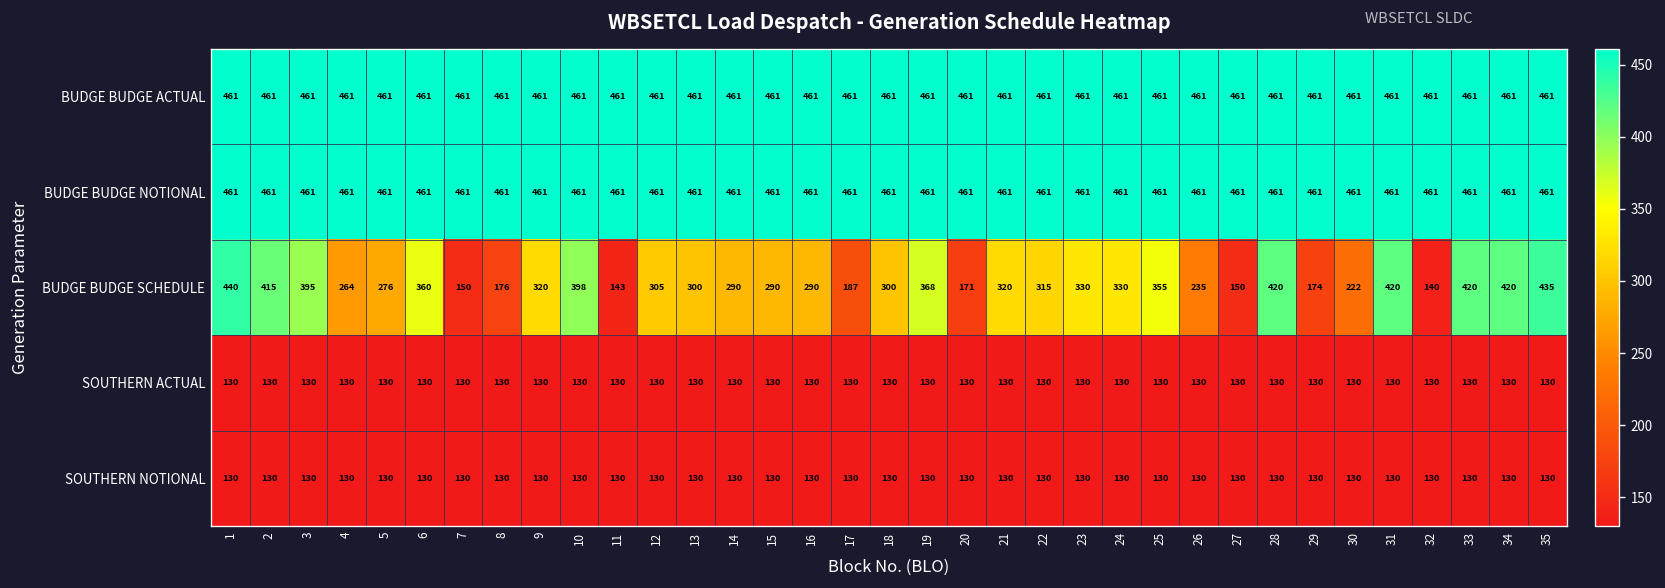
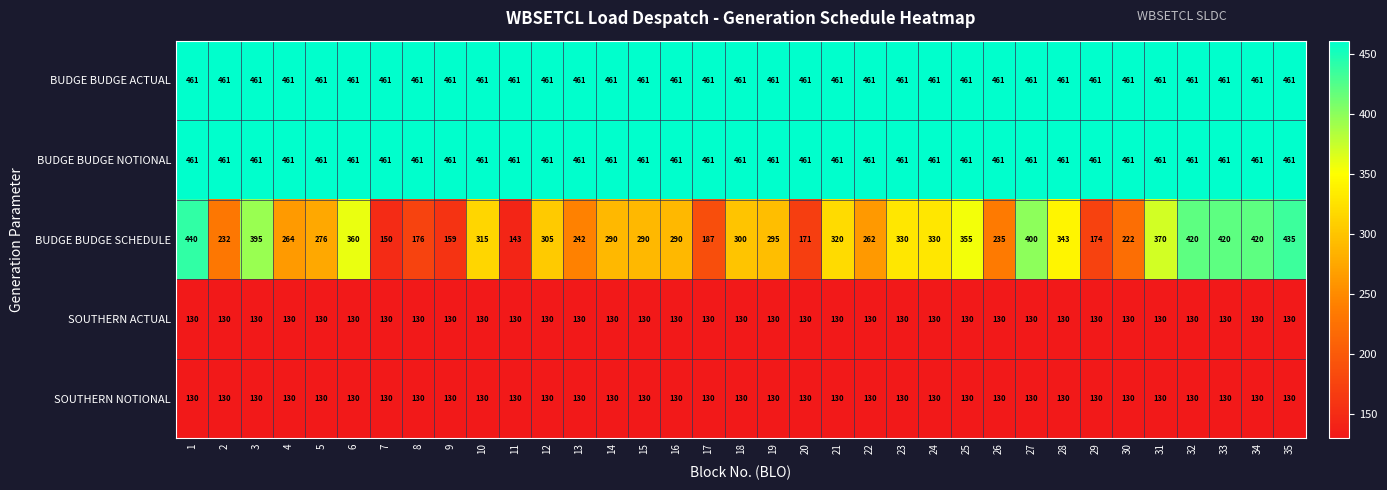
  {
    "BUDGE BUDGE ACTUAL": {
      "1": 461,
      "2": 461,
      "3": 461,
      "4": 461,
      "5": 461,
      "6": 461,
      "7": 461,
      "8": 461,
      "9": 461,
      "10": 461,
      "11": 461,
      "12": 461,
      "13": 461,
      "14": 461,
      "15": 461,
      "16": 461,
      "17": 461,
      "18": 461,
      "19": 461,
      "20": 461,
      "21": 461,
      "22": 461,
      "23": 461,
      "24": 461,
      "25": 461,
      "26": 461,
      "27": 461,
      "28": 461,
      "29": 461,
      "30": 461,
      "31": 461,
      "32": 461,
      "33": 461,
      "34": 461,
      "35": 461
    },
    "BUDGE BUDGE NOTIONAL": {
      "1": 461,
      "2": 461,
      "3": 461,
      "4": 461,
      "5": 461,
      "6": 461,
      "7": 461,
      "8": 461,
      "9": 461,
      "10": 461,
      "11": 461,
      "12": 461,
      "13": 461,
      "14": 461,
      "15": 461,
      "16": 461,
      "17": 461,
      "18": 461,
      "19": 461,
      "20": 461,
      "21": 461,
      "22": 461,
      "23": 461,
      "24": 461,
      "25": 461,
      "26": 461,
      "27": 461,
      "28": 461,
      "29": 461,
      "30": 461,
      "31": 461,
      "32": 461,
      "33": 461,
      "34": 461,
      "35": 461
    },
    "BUDGE BUDGE SCHEDULE": {
      "1": 440,
-     "2": 415,
+     "2": 232,
      "3": 395,
      "4": 264,
      "5": 276,
      "6": 360,
      "7": 150,
      "8": 176,
-     "9": 320,
-     "10": 398,
+     "9": 159,
+     "10": 315,
      "11": 143,
      "12": 305,
-     "13": 300,
+     "13": 242,
      "14": 290,
      "15": 290,
      "16": 290,
      "17": 187,
      "18": 300,
-     "19": 368,
+     "19": 295,
      "20": 171,
      "21": 320,
-     "22": 315,
+     "22": 262,
      "23": 330,
      "24": 330,
      "25": 355,
      "26": 235,
-     "27": 150,
-     "28": 420,
+     "27": 400,
+     "28": 343,
      "29": 174,
      "30": 222,
-     "31": 420,
-     "32": 140,
+     "31": 370,
+     "32": 420,
      "33": 420,
      "34": 420,
      "35": 435
    },
    "SOUTHERN ACTUAL": {
      "1": 130,
      "2": 130,
      "3": 130,
      "4": 130,
      "5": 130,
      "6": 130,
      "7": 130,
      "8": 130,
      "9": 130,
      "10": 130,
      "11": 130,
      "12": 130,
      "13": 130,
      "14": 130,
      "15": 130,
      "16": 130,
      "17": 130,
      "18": 130,
      "19": 130,
      "20": 130,
      "21": 130,
      "22": 130,
      "23": 130,
      "24": 130,
      "25": 130,
      "26": 130,
      "27": 130,
      "28": 130,
      "29": 130,
      "30": 130,
      "31": 130,
      "32": 130,
      "33": 130,
      "34": 130,
      "35": 130
    },
    "SOUTHERN NOTIONAL": {
      "1": 130,
      "2": 130,
      "3": 130,
      "4": 130,
      "5": 130,
      "6": 130,
      "7": 130,
      "8": 130,
      "9": 130,
      "10": 130,
      "11": 130,
      "12": 130,
      "13": 130,
      "14": 130,
      "15": 130,
      "16": 130,
      "17": 130,
      "18": 130,
      "19": 130,
      "20": 130,
      "21": 130,
      "22": 130,
      "23": 130,
      "24": 130,
      "25": 130,
      "26": 130,
      "27": 130,
      "28": 130,
      "29": 130,
      "30": 130,
      "31": 130,
      "32": 130,
      "33": 130,
      "34": 130,
      "35": 130
    }
  }
